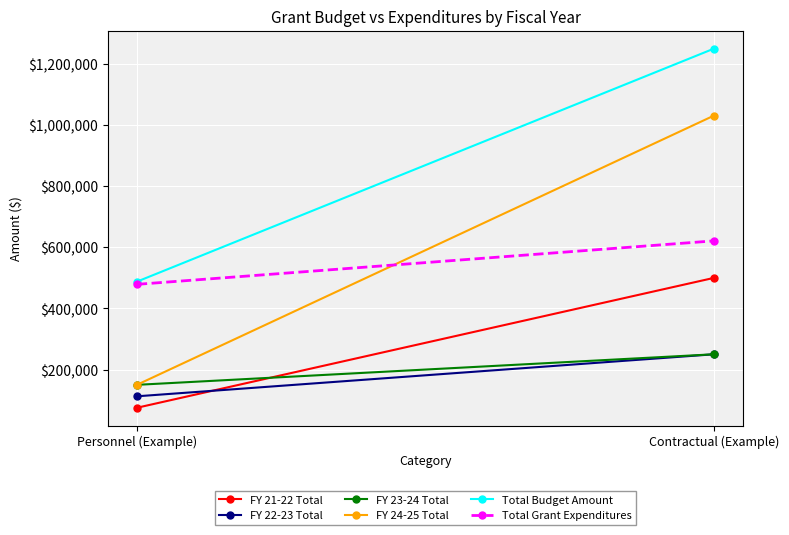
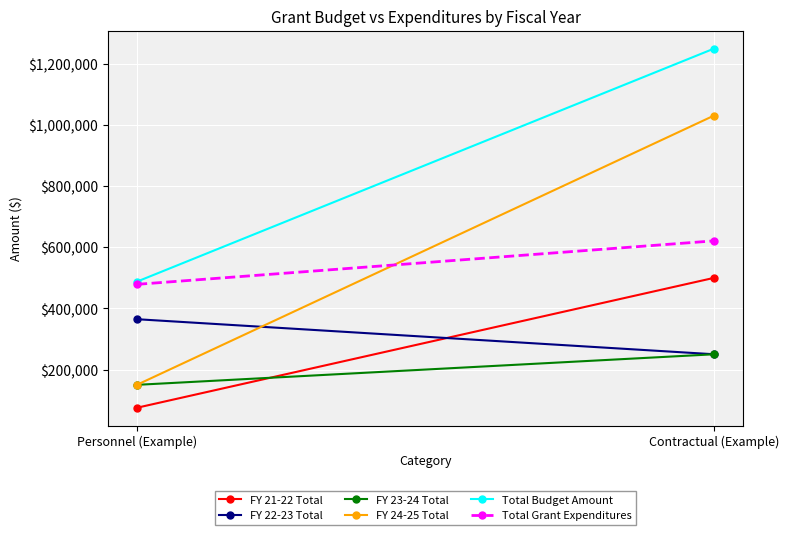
  {
    "FY 21-22 Total": {
      "Personnel (Example)": "$80,000",
      "Contractual (Example)": "$500,000"
    },
    "FY 22-23 Total": {
-     "Personnel (Example)": "$110,000"
+     "Personnel (Example)": "$360,000"
    },
    "FY 24-25 Total": {
      "Contractual (Example)": "$1,030,000"
    },
    "Total Budget Amount": {
      "Personnel (Example)": "$490,000",
      "Contractual (Example)": "$1,250,000"
    },
    "Total Grant Expenditures": {
      "Personnel (Example)": "$480,000",
      "Contractual (Example)": "$620,000"
    }
  }
